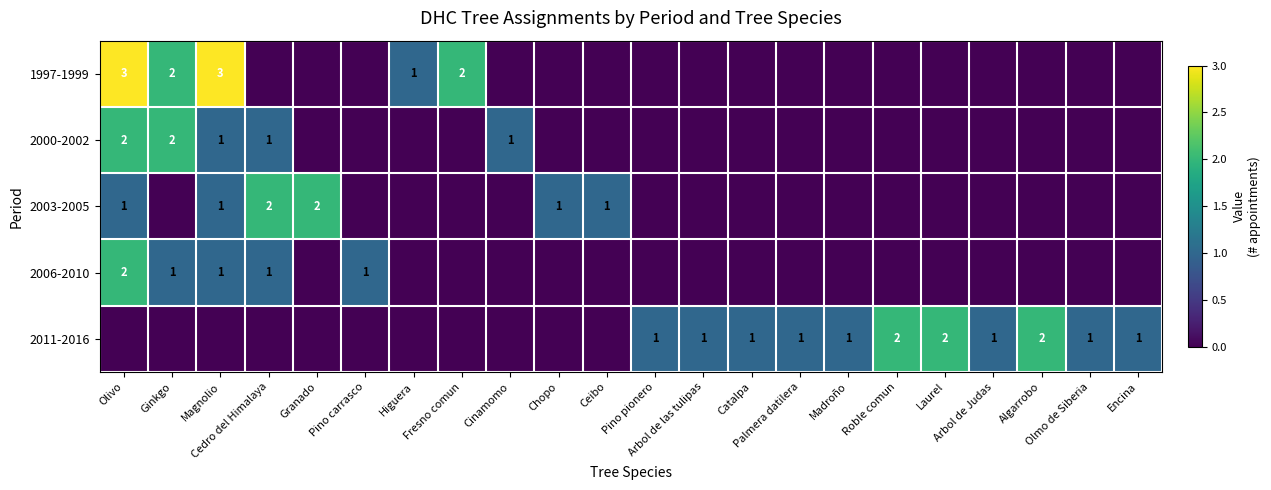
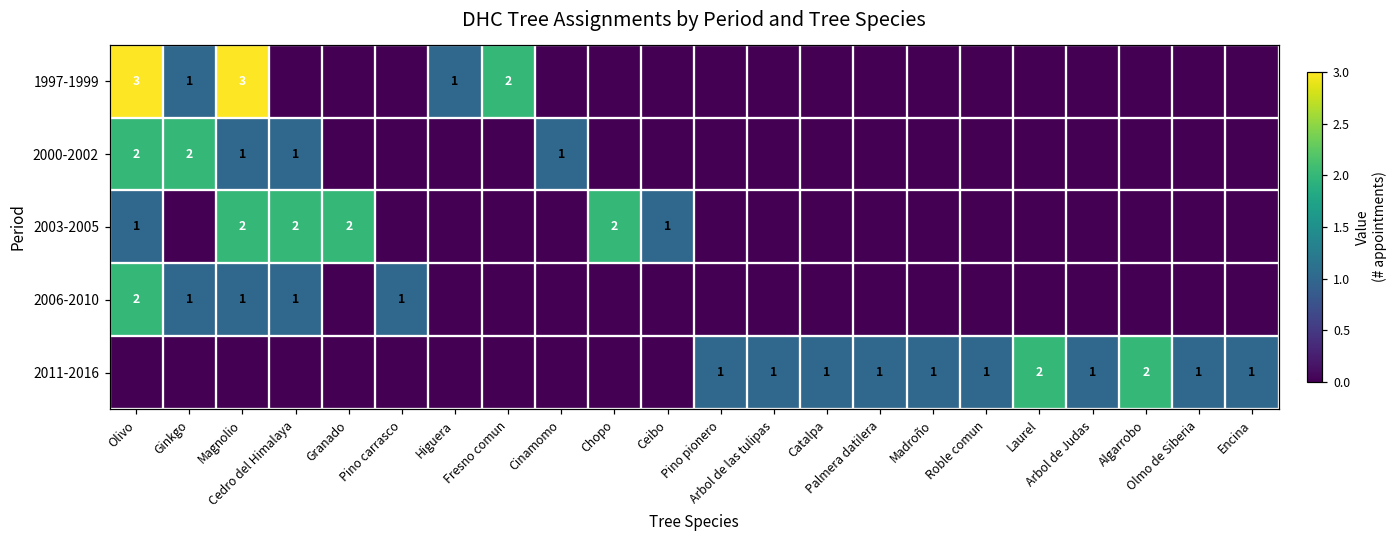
  {
    "1997-1999": {
      "Olivo": 3,
-     "Ginkgo": 2,
+     "Ginkgo": 1,
      "Magnolio": 3,
      "Higuera": 1,
      "Fresno comun": 2
    },
    "2000-2002": {
      "Olivo": 2,
      "Ginkgo": 2,
      "Magnolio": 1,
      "Cedro del Himalaya": 1,
      "Cinamomo": 1
    },
    "2003-2005": {
      "Olivo": 1,
-     "Magnolio": 1,
+     "Magnolio": 2,
      "Cedro del Himalaya": 2,
      "Granado": 2,
-     "Chopo": 1,
+     "Chopo": 2,
      "Ceibo": 1
    },
    "2006-2010": {
      "Olivo": 2,
      "Ginkgo": 1,
      "Magnolio": 1,
      "Cedro del Himalaya": 1,
      "Pino carrasco": 1
    },
    "2011-2016": {
      "Pino pionero": 1,
      "Arbol de las tulipas": 1,
      "Catalpa": 1,
      "Palmera datilera": 1,
      "Madroño": 1,
-     "Roble comun": 2,
+     "Roble comun": 1,
      "Laurel": 2,
      "Arbol de Judas": 1,
      "Algarrobo": 2,
      "Olmo de Siberia": 1,
      "Encina": 1
    }
  }
